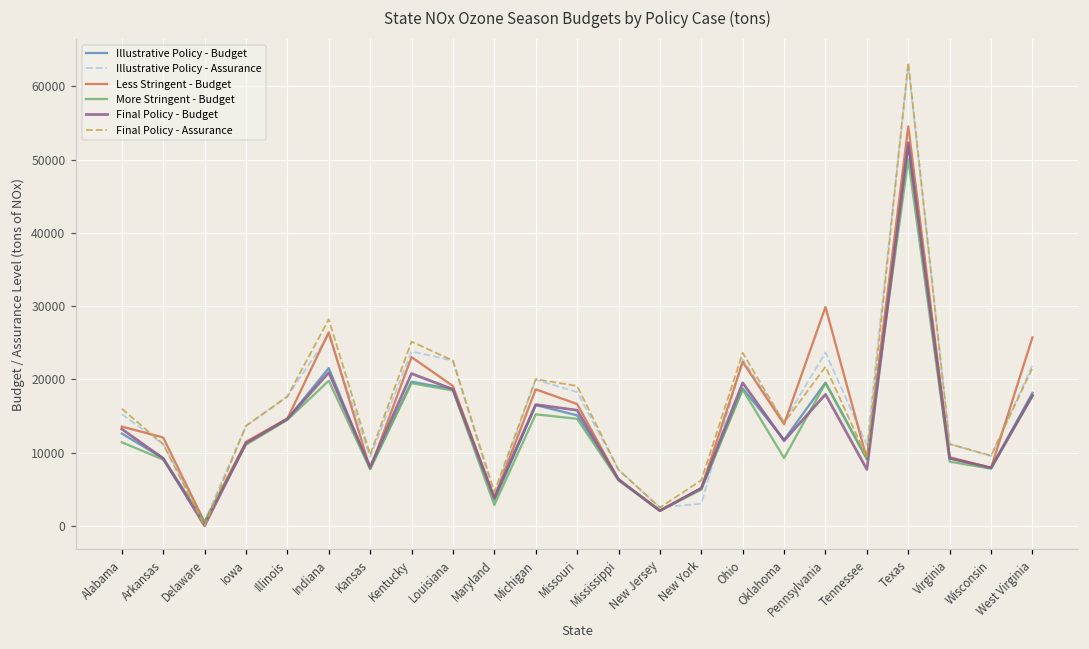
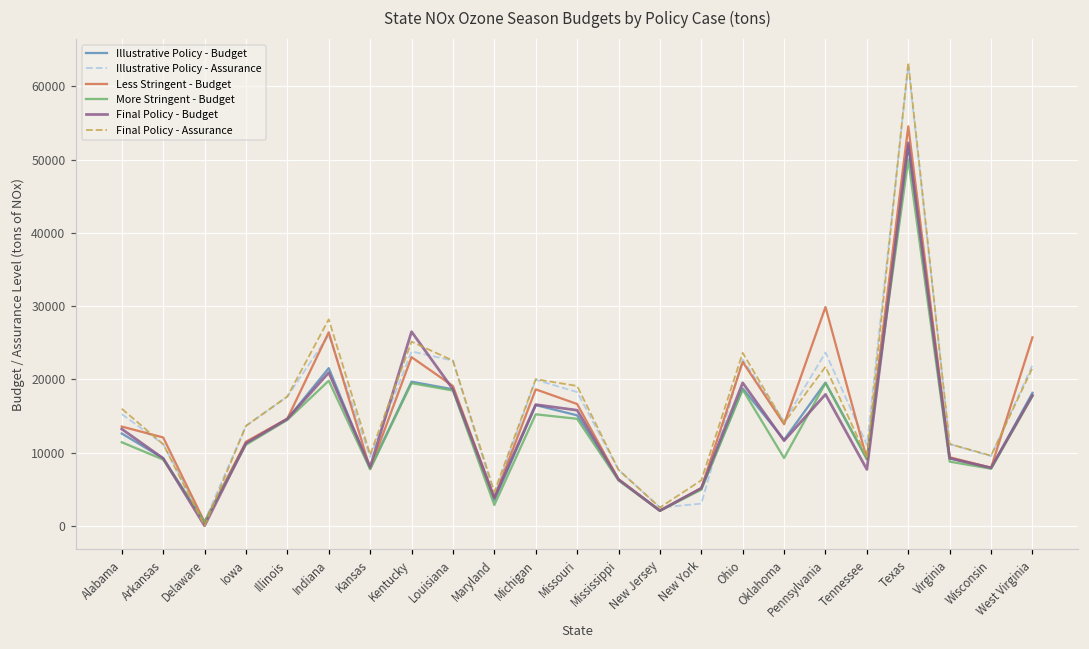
  {
    "Illustrative Policy - Budget": {
      "Alabama": 13000,
      "Indiana": 22000,
      "Missouri": 15000
    },
    "Illustrative Policy - Assurance": {
      "Alabama": 15000,
      "Kentucky": 24000,
      "Missouri": 18000,
      "New York": 3000,
      "Pennsylvania": 24000,
      "Tennessee": 11000,
      "Texas": 63000,
      "West Virginia": 22000
    },
    "More Stringent - Budget": {
      "Alabama": 11000,
      "Indiana": 20000,
      "Maryland": 3000,
      "Michigan": 15000,
      "Missouri": 15000,
      "Oklahoma": 9000,
      "Texas": 50000,
      "Virginia": 9000
    },
    "Final Policy - Budget": {
      "Indiana": 21000,
-     "Kentucky": 21000,
+     "Kentucky": 27000,
      "Missouri": 16000,
      "Ohio": 20000,
      "Pennsylvania": 18000,
      "Tennessee": 8000
    }
  }
